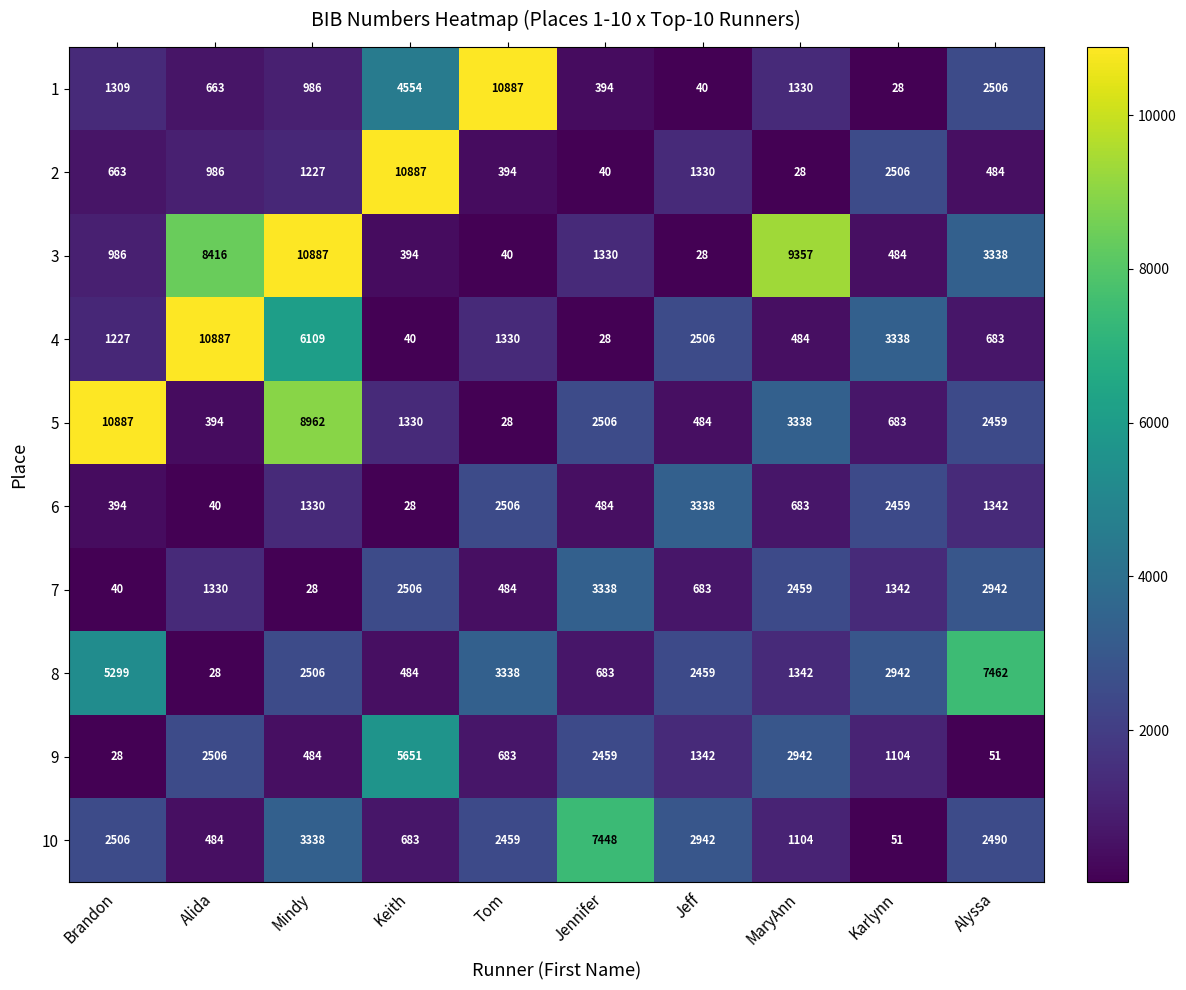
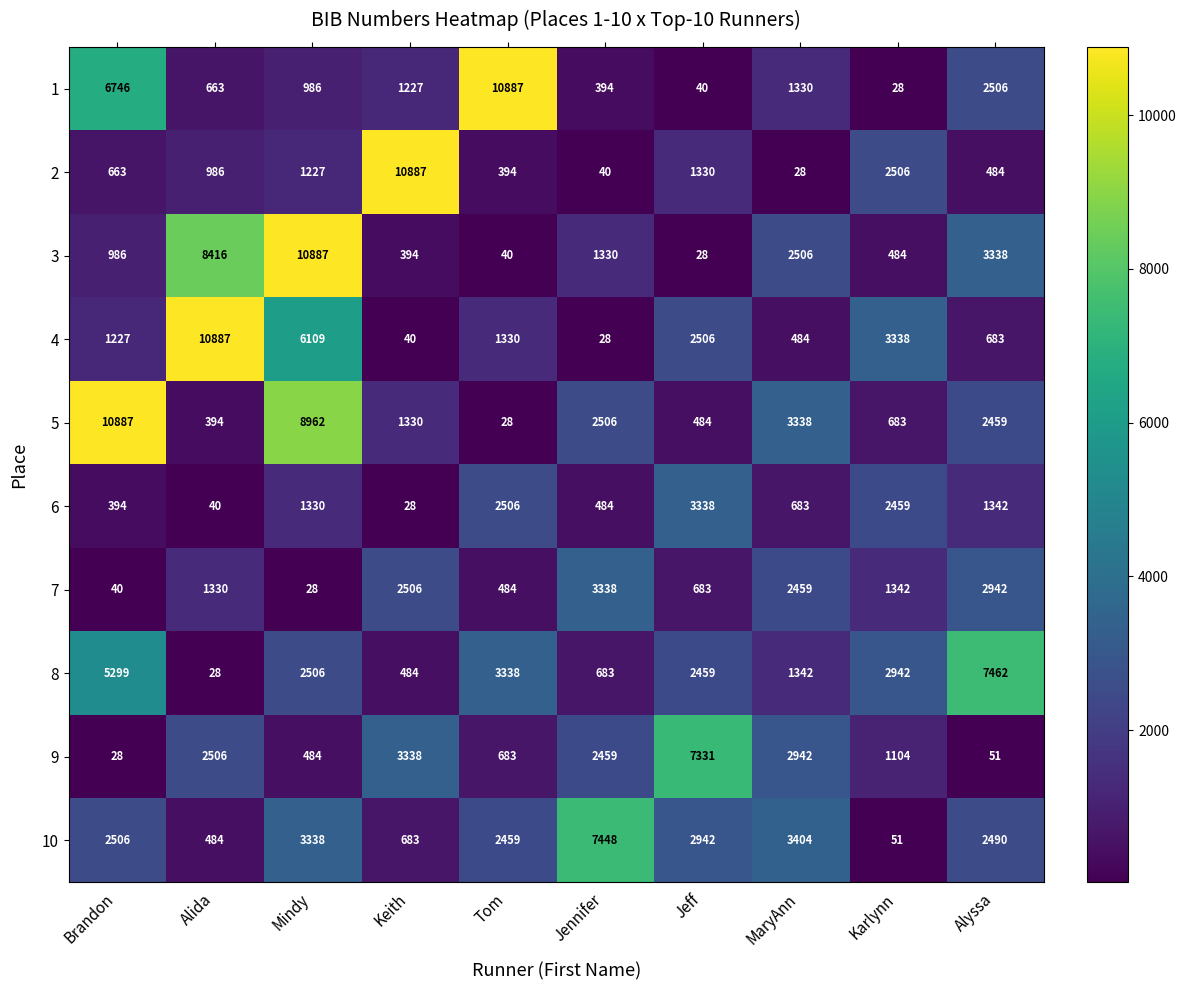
  {
    "1": {
-     "Brandon": 1309,
+     "Brandon": 6746,
      "Alida": 663,
      "Mindy": 986,
-     "Keith": 4554,
+     "Keith": 1227,
      "Tom": 10887,
      "Jennifer": 394,
      "Jeff": 40,
      "MaryAnn": 1330,
      "Karlynn": 28,
      "Alyssa": 2506
    },
    "2": {
      "Brandon": 663,
      "Alida": 986,
      "Mindy": 1227,
      "Keith": 10887,
      "Tom": 394,
      "Jennifer": 40,
      "Jeff": 1330,
      "MaryAnn": 28,
      "Karlynn": 2506,
      "Alyssa": 484
    },
    "3": {
      "Brandon": 986,
      "Alida": 8416,
      "Mindy": 10887,
      "Keith": 394,
      "Tom": 40,
      "Jennifer": 1330,
      "Jeff": 28,
-     "MaryAnn": 9357,
+     "MaryAnn": 2506,
      "Karlynn": 484,
      "Alyssa": 3338
    },
    "4": {
      "Brandon": 1227,
      "Alida": 10887,
      "Mindy": 6109,
      "Keith": 40,
      "Tom": 1330,
      "Jennifer": 28,
      "Jeff": 2506,
      "MaryAnn": 484,
      "Karlynn": 3338,
      "Alyssa": 683
    },
    "5": {
      "Brandon": 10887,
      "Alida": 394,
      "Mindy": 8962,
      "Keith": 1330,
      "Tom": 28,
      "Jennifer": 2506,
      "Jeff": 484,
      "MaryAnn": 3338,
      "Karlynn": 683,
      "Alyssa": 2459
    },
    "6": {
      "Brandon": 394,
      "Alida": 40,
      "Mindy": 1330,
      "Keith": 28,
      "Tom": 2506,
      "Jennifer": 484,
      "Jeff": 3338,
      "MaryAnn": 683,
      "Karlynn": 2459,
      "Alyssa": 1342
    },
    "7": {
      "Brandon": 40,
      "Alida": 1330,
      "Mindy": 28,
      "Keith": 2506,
      "Tom": 484,
      "Jennifer": 3338,
      "Jeff": 683,
      "MaryAnn": 2459,
      "Karlynn": 1342,
      "Alyssa": 2942
    },
    "8": {
      "Brandon": 5299,
      "Alida": 28,
      "Mindy": 2506,
      "Keith": 484,
      "Tom": 3338,
      "Jennifer": 683,
      "Jeff": 2459,
      "MaryAnn": 1342,
      "Karlynn": 2942,
      "Alyssa": 7462
    },
    "9": {
      "Brandon": 28,
      "Alida": 2506,
      "Mindy": 484,
-     "Keith": 5651,
+     "Keith": 3338,
      "Tom": 683,
      "Jennifer": 2459,
-     "Jeff": 1342,
+     "Jeff": 7331,
      "MaryAnn": 2942,
      "Karlynn": 1104,
      "Alyssa": 51
    },
    "10": {
      "Brandon": 2506,
      "Alida": 484,
      "Mindy": 3338,
      "Keith": 683,
      "Tom": 2459,
      "Jennifer": 7448,
      "Jeff": 2942,
-     "MaryAnn": 1104,
+     "MaryAnn": 3404,
      "Karlynn": 51,
      "Alyssa": 2490
    }
  }
